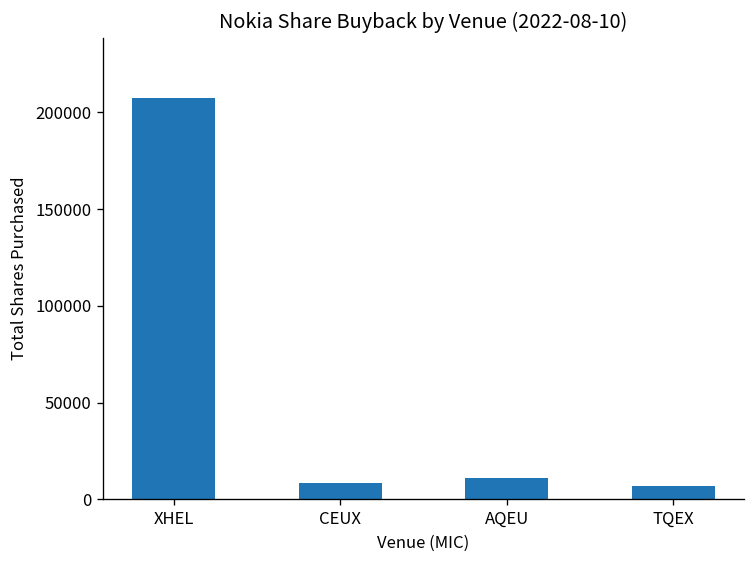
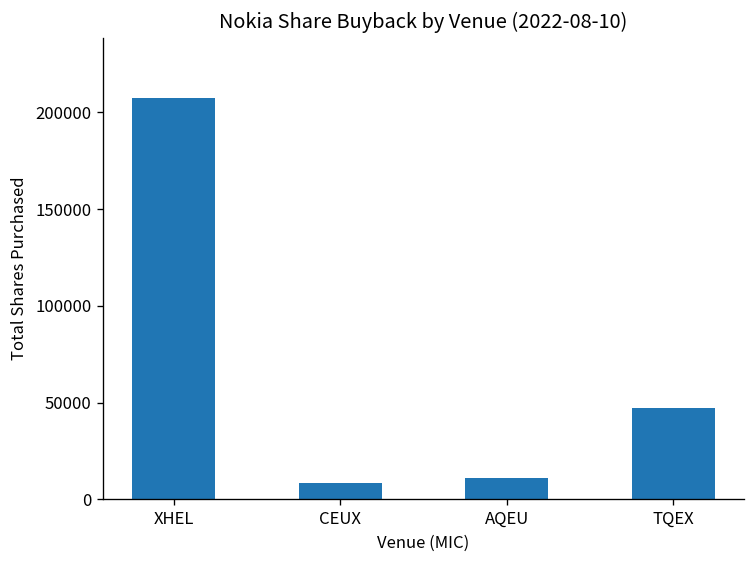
  {
    "XHEL": 207000,
    "CEUX": 9000,
    "AQEU": 11000,
-   "TQEX": 7000
+   "TQEX": 47000
  }
